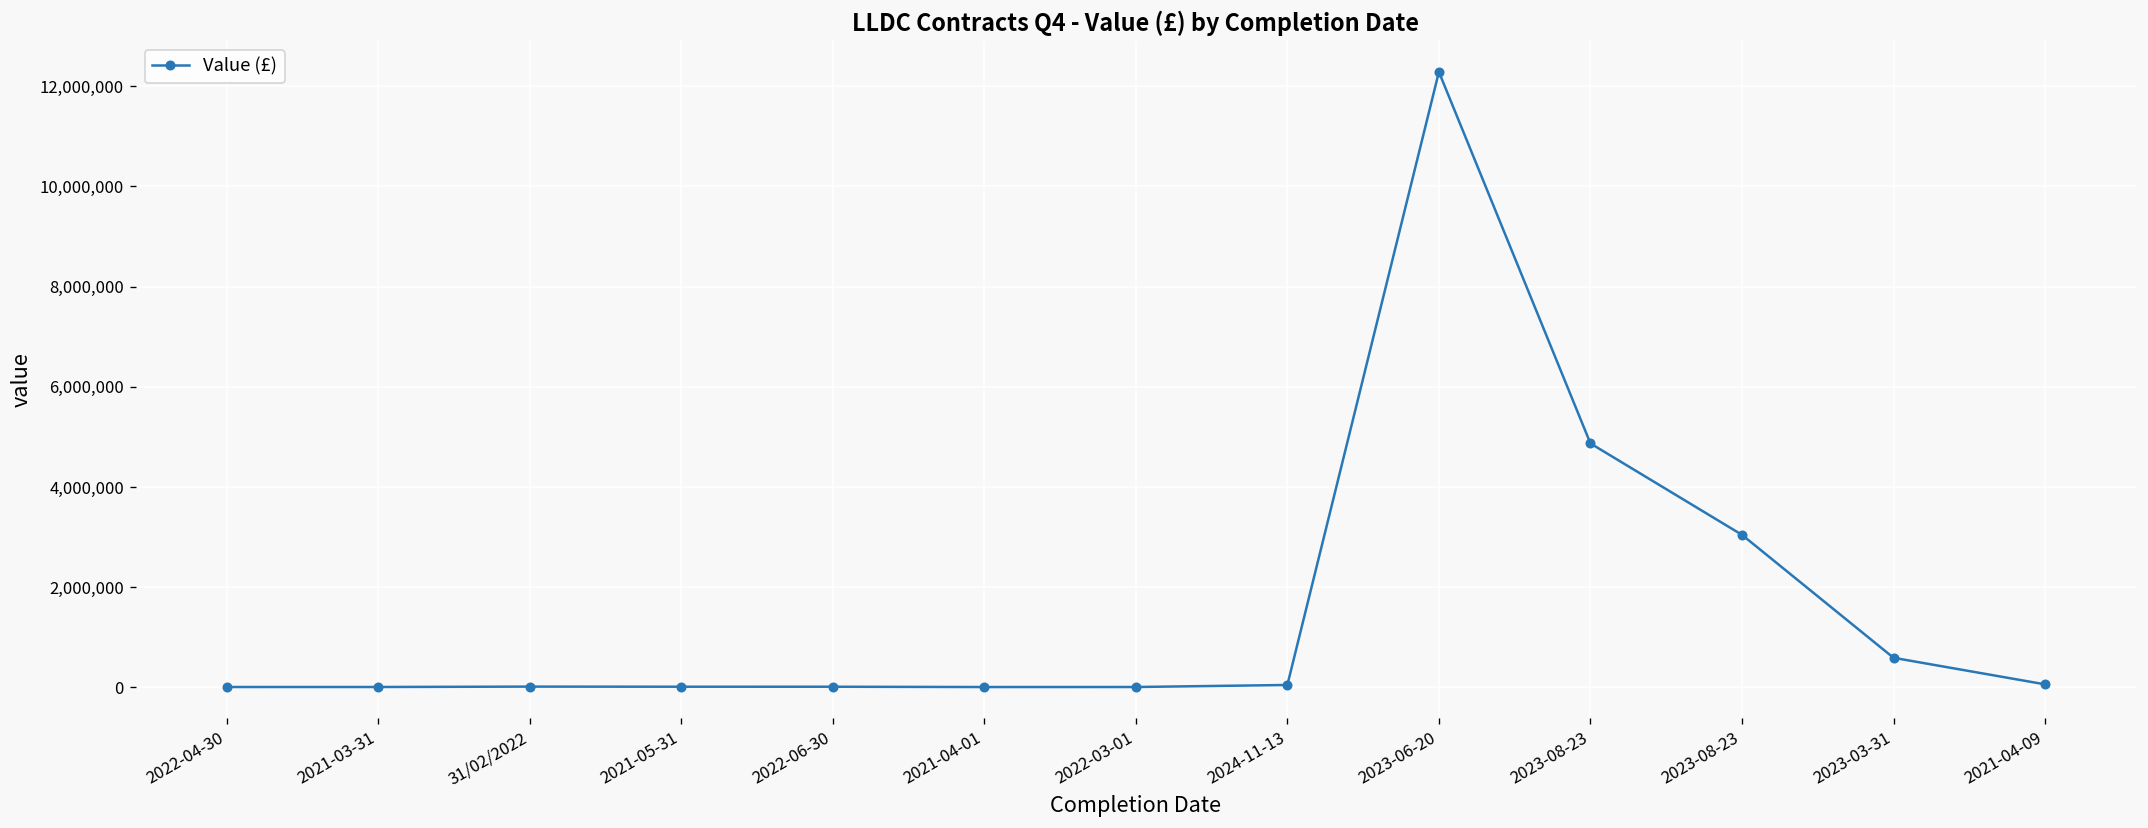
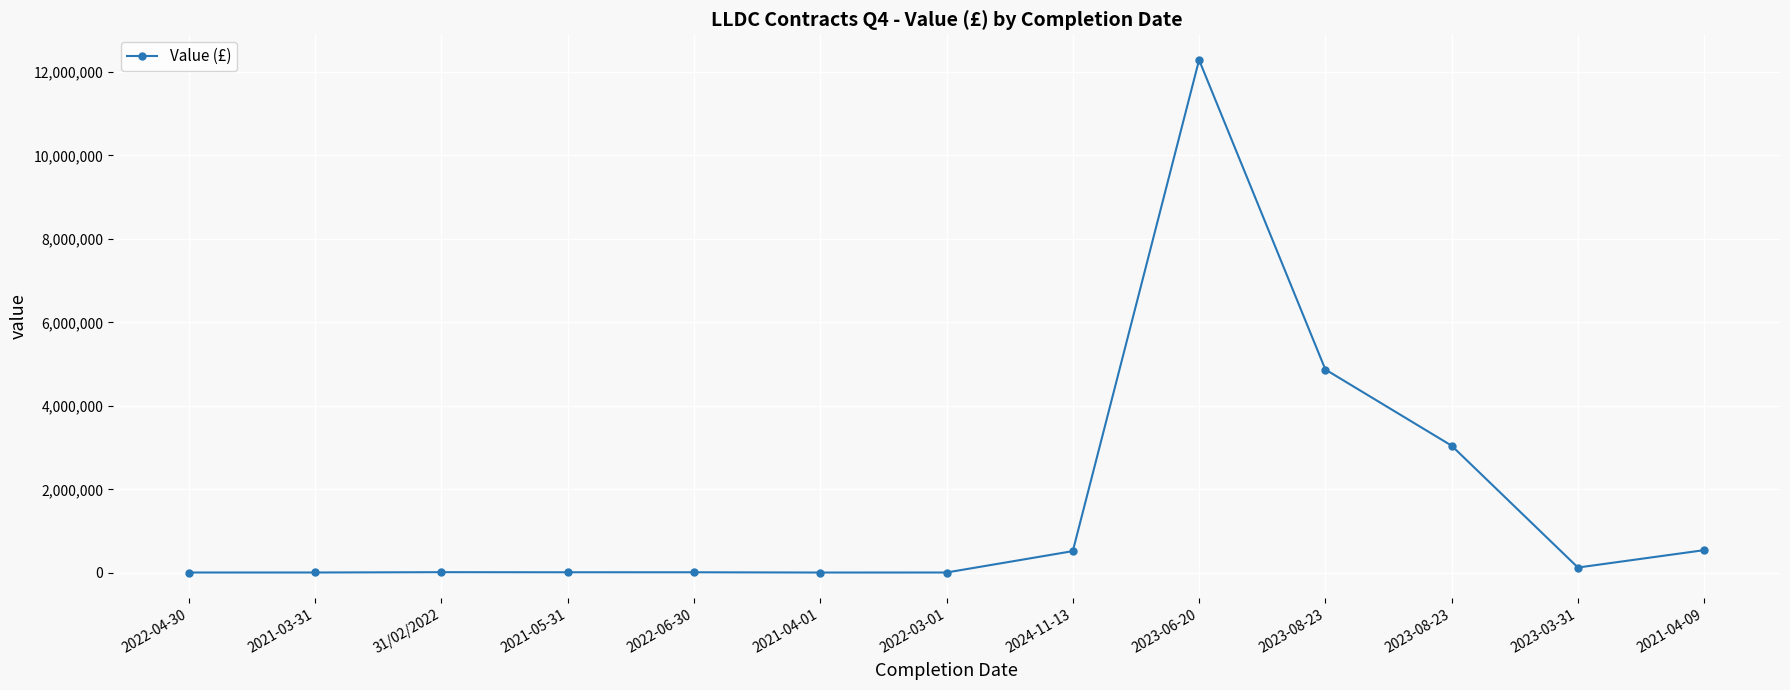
  {
    "2022-04-30": "0",
    "2021-03-31": "0",
    "31/02/2022": "0",
    "2021-05-31": "0",
    "2022-06-30": "0",
    "2021-04-01": "0",
    "2022-03-01": "0",
-   "2024-11-13": "0",
+   "2024-11-13": "500,000",
    "2023-06-20": "12,300,000",
-   "2023-03-31": "600,000",
-   "2021-04-09": "100,000"
+   "2023-03-31": "100,000",
+   "2021-04-09": "500,000"
  }
